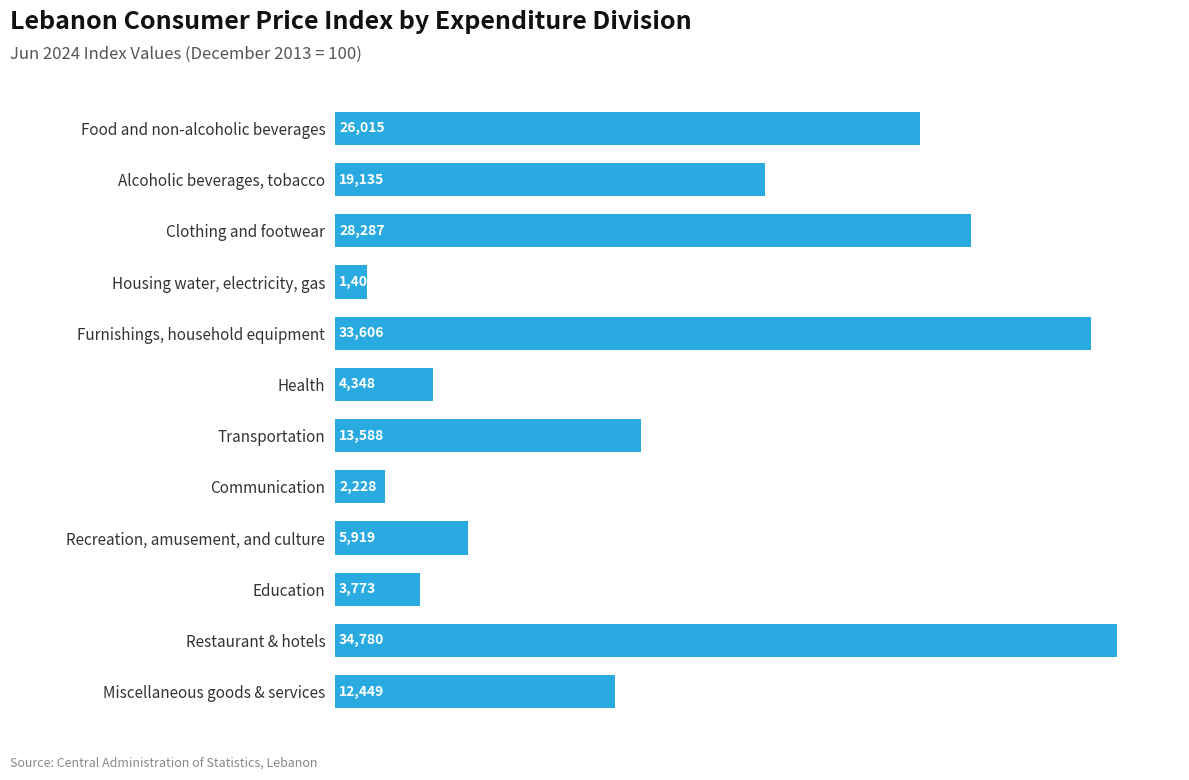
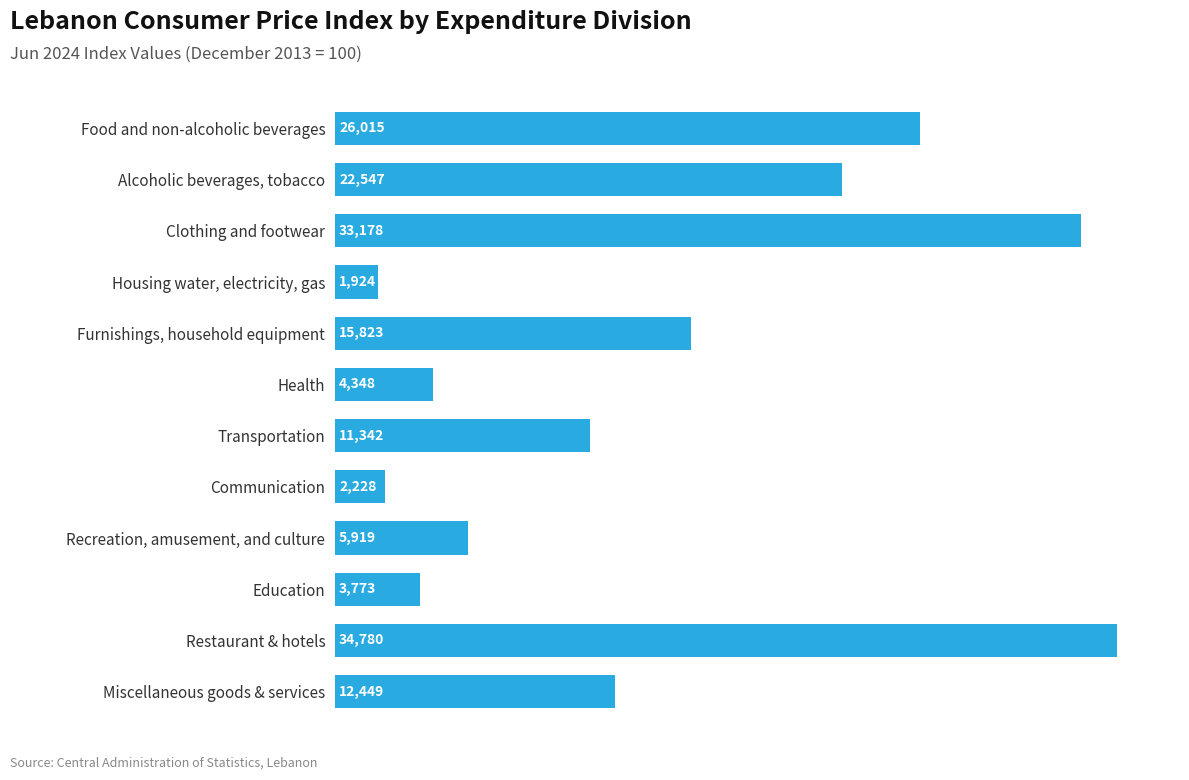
  {
    "Food and non-alcoholic beverages": "26,015",
-   "Alcoholic beverages, tobacco": "19,135",
-   "Clothing and footwear": "28,287",
-   "Housing water, electricity, gas": "1,404",
-   "Furnishings, household equipment": "33,606",
+   "Alcoholic beverages, tobacco": "22,547",
+   "Clothing and footwear": "33,178",
+   "Housing water, electricity, gas": "1,924",
+   "Furnishings, household equipment": "15,823",
    "Health": "4,348",
-   "Transportation": "13,588",
+   "Transportation": "11,342",
    "Communication": "2,228",
    "Recreation, amusement, and culture": "5,919",
    "Education": "3,773",
    "Restaurant & hotels": "34,780",
    "Miscellaneous goods & services": "12,449"
  }
